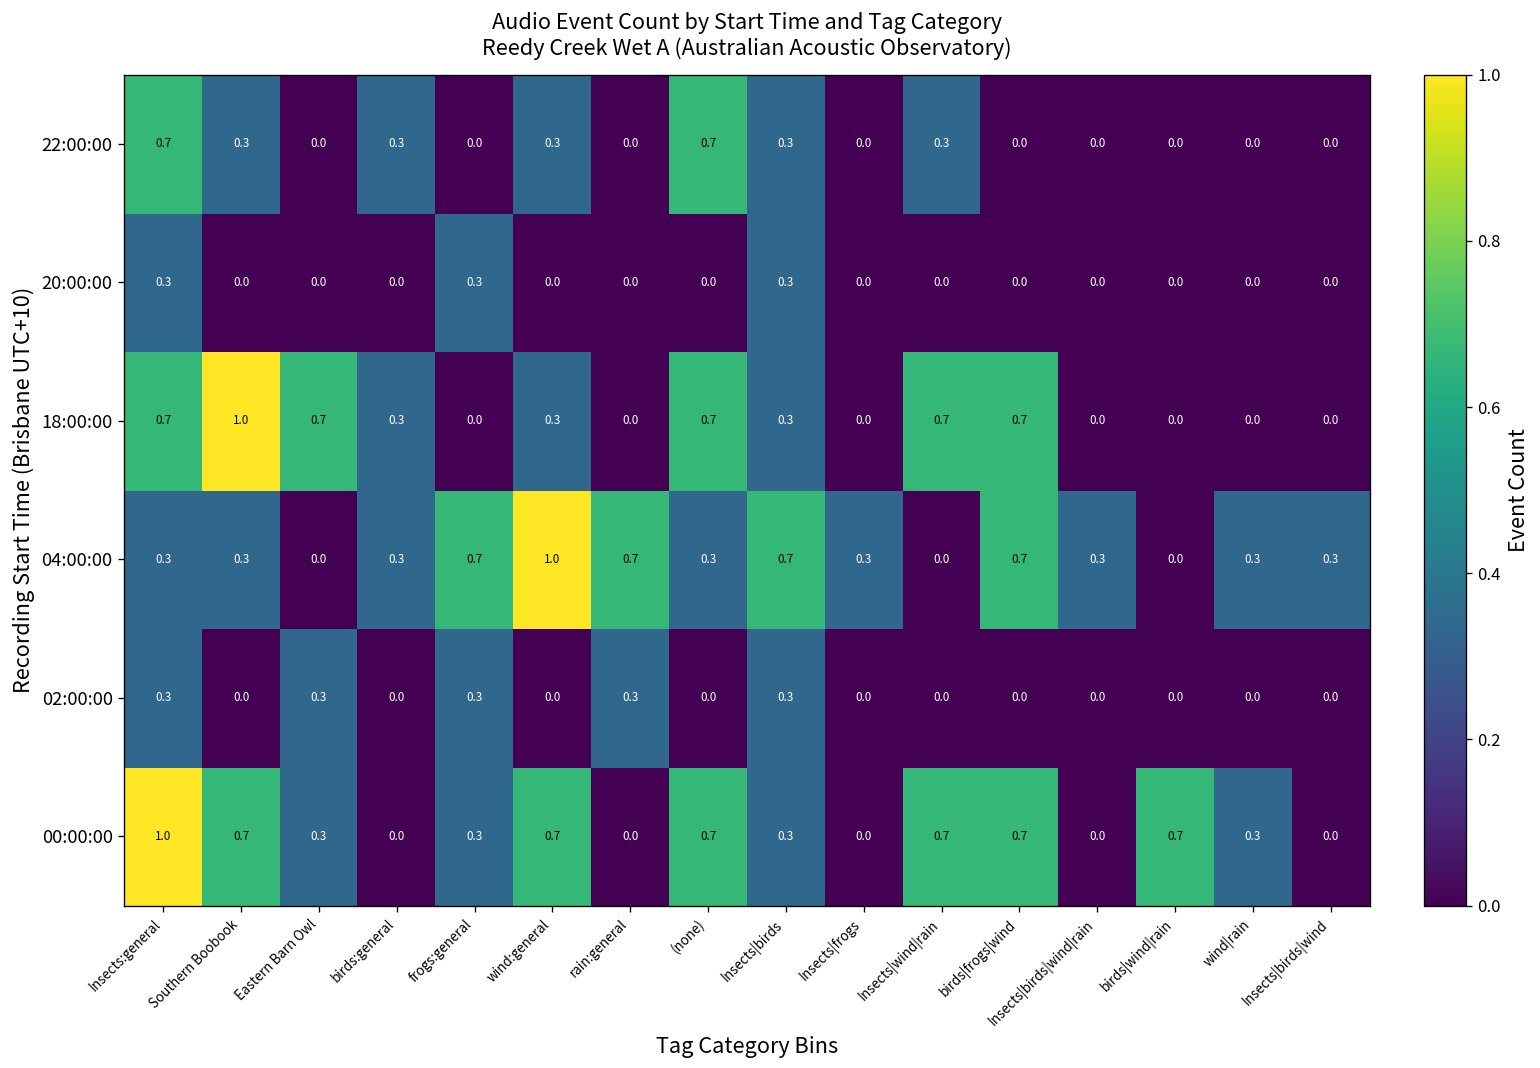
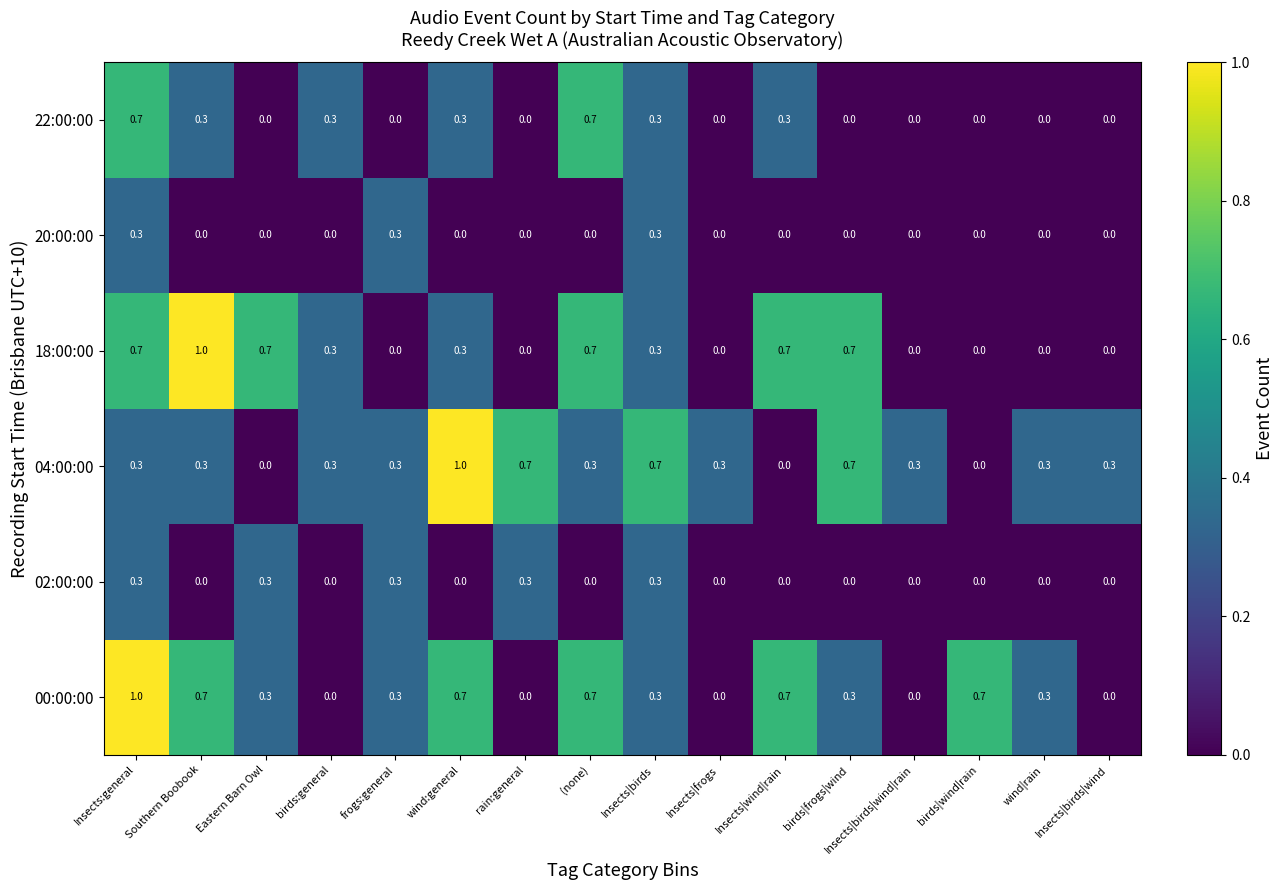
  {
    "22:00:00": {
      "Insects:general": 0.7,
      "Southern Boobook": 0.3,
      "Eastern Barn Owl": 0.0,
      "birds:general": 0.3,
      "frogs:general": 0.0,
      "wind:general": 0.3,
      "rain:general": 0.0,
      "(none)": 0.7,
      "Insects|birds": 0.3,
      "Insects|frogs": 0.0,
      "Insects|wind|rain": 0.3,
      "birds|frogs|wind": 0.0,
      "Insects|birds|wind|rain": 0.0,
      "birds|wind|rain": 0.0,
      "wind|rain": 0.0,
      "Insects|birds|wind": 0.0
    },
    "20:00:00": {
      "Insects:general": 0.3,
      "Southern Boobook": 0.0,
      "Eastern Barn Owl": 0.0,
      "birds:general": 0.0,
      "frogs:general": 0.3,
      "wind:general": 0.0,
      "rain:general": 0.0,
      "(none)": 0.0,
      "Insects|birds": 0.3,
      "Insects|frogs": 0.0,
      "Insects|wind|rain": 0.0,
      "birds|frogs|wind": 0.0,
      "Insects|birds|wind|rain": 0.0,
      "birds|wind|rain": 0.0,
      "wind|rain": 0.0,
      "Insects|birds|wind": 0.0
    },
    "18:00:00": {
      "Insects:general": 0.7,
      "Southern Boobook": 1.0,
      "Eastern Barn Owl": 0.7,
      "birds:general": 0.3,
      "frogs:general": 0.0,
      "wind:general": 0.3,
      "rain:general": 0.0,
      "(none)": 0.7,
      "Insects|birds": 0.3,
      "Insects|frogs": 0.0,
      "Insects|wind|rain": 0.7,
      "birds|frogs|wind": 0.7,
      "Insects|birds|wind|rain": 0.0,
      "birds|wind|rain": 0.0,
      "wind|rain": 0.0,
      "Insects|birds|wind": 0.0
    },
    "04:00:00": {
      "Insects:general": 0.3,
      "Southern Boobook": 0.3,
      "Eastern Barn Owl": 0.0,
      "birds:general": 0.3,
-     "frogs:general": 0.7,
+     "frogs:general": 0.3,
      "wind:general": 1.0,
      "rain:general": 0.7,
      "(none)": 0.3,
      "Insects|birds": 0.7,
      "Insects|frogs": 0.3,
      "Insects|wind|rain": 0.0,
      "birds|frogs|wind": 0.7,
      "Insects|birds|wind|rain": 0.3,
      "birds|wind|rain": 0.0,
      "wind|rain": 0.3,
      "Insects|birds|wind": 0.3
    },
    "02:00:00": {
      "Insects:general": 0.3,
      "Southern Boobook": 0.0,
      "Eastern Barn Owl": 0.3,
      "birds:general": 0.0,
      "frogs:general": 0.3,
      "wind:general": 0.0,
      "rain:general": 0.3,
      "(none)": 0.0,
      "Insects|birds": 0.3,
      "Insects|frogs": 0.0,
      "Insects|wind|rain": 0.0,
      "birds|frogs|wind": 0.0,
      "Insects|birds|wind|rain": 0.0,
      "birds|wind|rain": 0.0,
      "wind|rain": 0.0,
      "Insects|birds|wind": 0.0
    },
    "00:00:00": {
      "Insects:general": 1.0,
      "Southern Boobook": 0.7,
      "Eastern Barn Owl": 0.3,
      "birds:general": 0.0,
      "frogs:general": 0.3,
      "wind:general": 0.7,
      "rain:general": 0.0,
      "(none)": 0.7,
      "Insects|birds": 0.3,
      "Insects|frogs": 0.0,
      "Insects|wind|rain": 0.7,
-     "birds|frogs|wind": 0.7,
+     "birds|frogs|wind": 0.3,
      "Insects|birds|wind|rain": 0.0,
      "birds|wind|rain": 0.7,
      "wind|rain": 0.3,
      "Insects|birds|wind": 0.0
    }
  }
